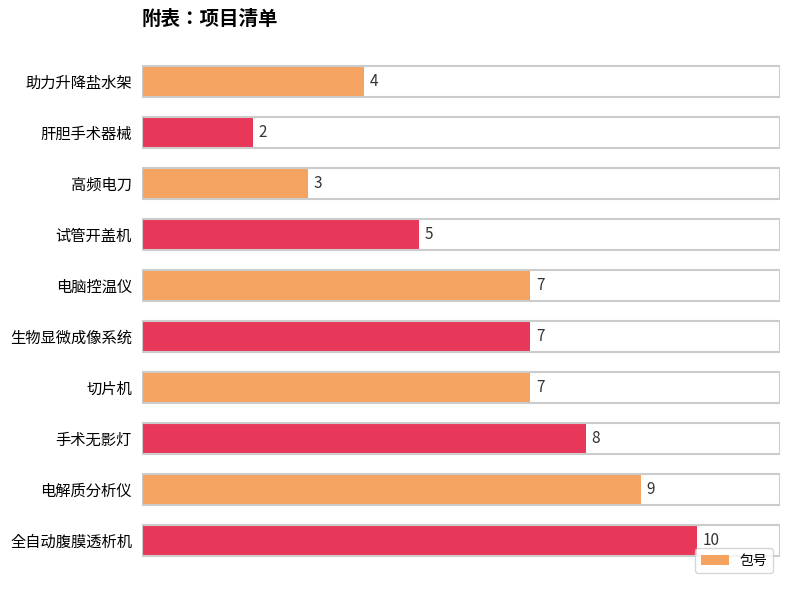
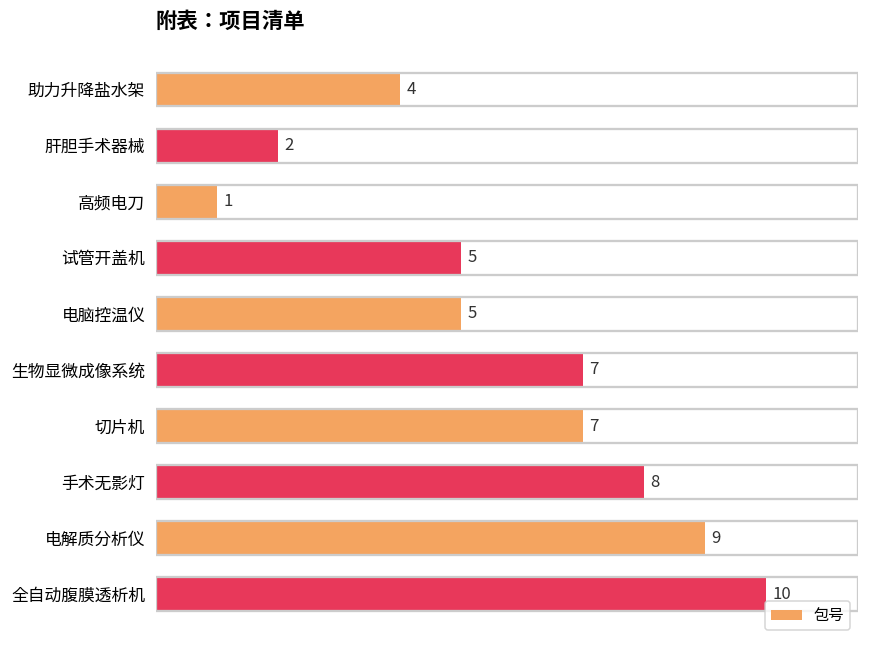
  {
    "助力升降盐水架": 4,
    "肝胆手术器械": 2,
-   "高频电刀": 3,
+   "高频电刀": 1,
    "试管开盖机": 5,
-   "电脑控温仪": 7,
+   "电脑控温仪": 5,
    "生物显微成像系统": 7,
    "切片机": 7,
    "手术无影灯": 8,
    "电解质分析仪": 9
  }
